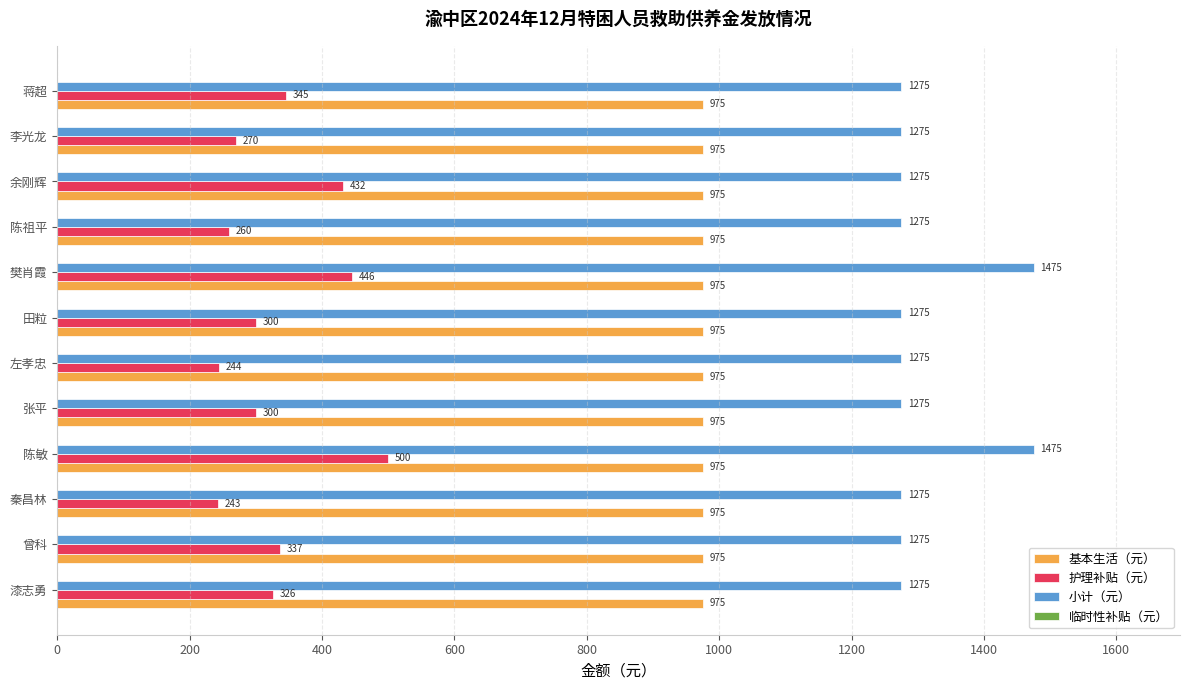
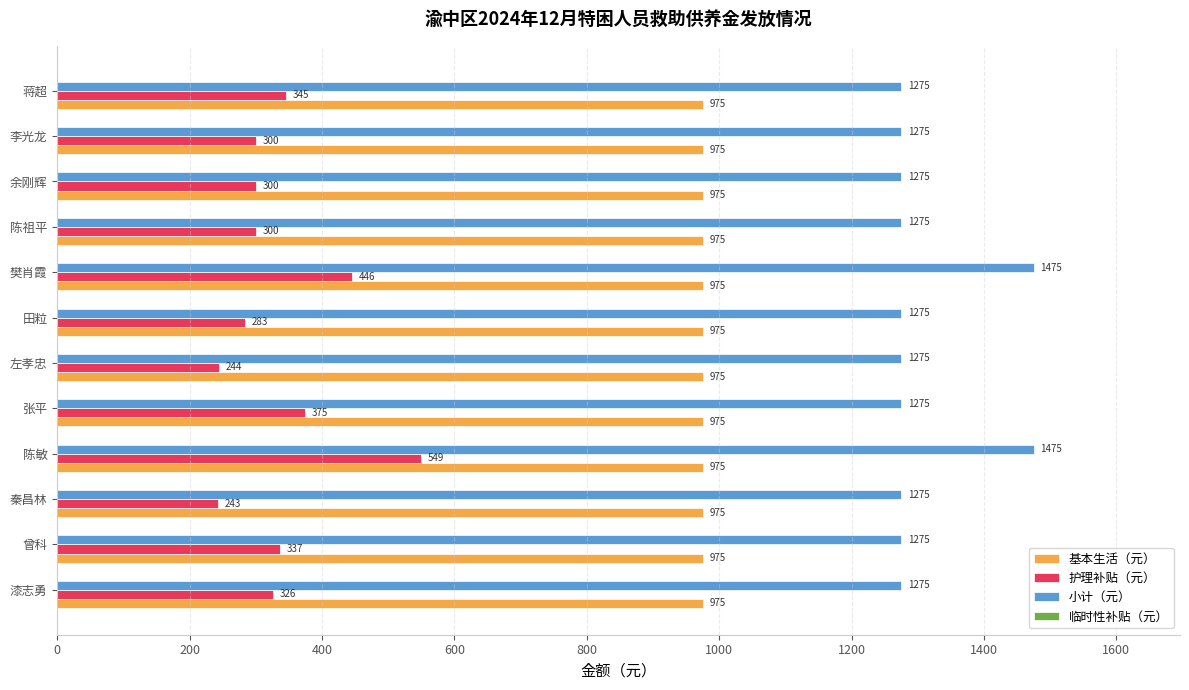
  {
    "基本生活（元）": {
      "蒋超": 975,
      "李光龙": 975,
      "余刚辉": 975,
      "陈祖平": 975,
      "樊肖霞": 975,
      "田粒": 975,
      "左孝忠": 975,
      "张平": 975,
      "陈敏": 975,
      "秦昌林": 975,
      "曾科": 975,
      "漆志勇": 975
    },
    "护理补贴（元）": {
      "蒋超": 345,
-     "李光龙": 270,
-     "余刚辉": 432,
-     "陈祖平": 260,
+     "李光龙": 300,
+     "余刚辉": 300,
+     "陈祖平": 300,
      "樊肖霞": 446,
-     "田粒": 300,
+     "田粒": 283,
      "左孝忠": 244,
-     "张平": 300,
-     "陈敏": 500,
+     "张平": 375,
+     "陈敏": 549,
      "秦昌林": 243,
      "曾科": 337,
      "漆志勇": 326
    },
    "小计（元）": {
      "蒋超": 1275,
      "李光龙": 1275,
      "余刚辉": 1275,
      "陈祖平": 1275,
      "樊肖霞": 1475,
      "田粒": 1275,
      "左孝忠": 1275,
      "张平": 1275,
      "陈敏": 1475,
      "秦昌林": 1275,
      "曾科": 1275,
      "漆志勇": 1275
    },
    "临时性补贴（元）": {
      "蒋超": 0,
      "李光龙": 0,
      "余刚辉": 0,
      "陈祖平": 0,
      "樊肖霞": 0,
      "田粒": 0,
      "左孝忠": 0,
      "张平": 0,
      "陈敏": 0,
      "秦昌林": 0,
      "曾科": 0,
      "漆志勇": 0
    }
  }
